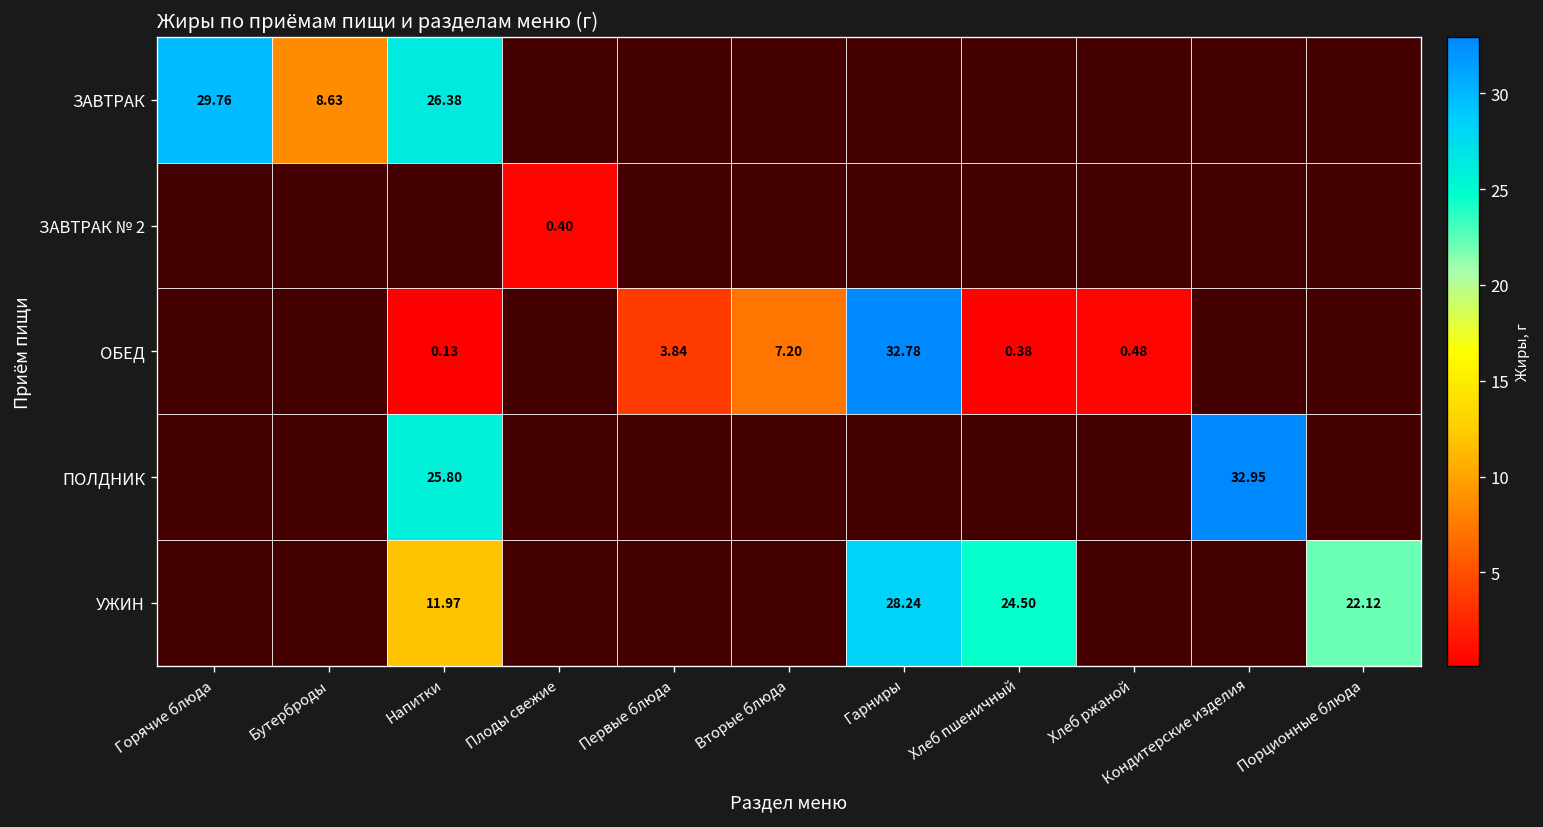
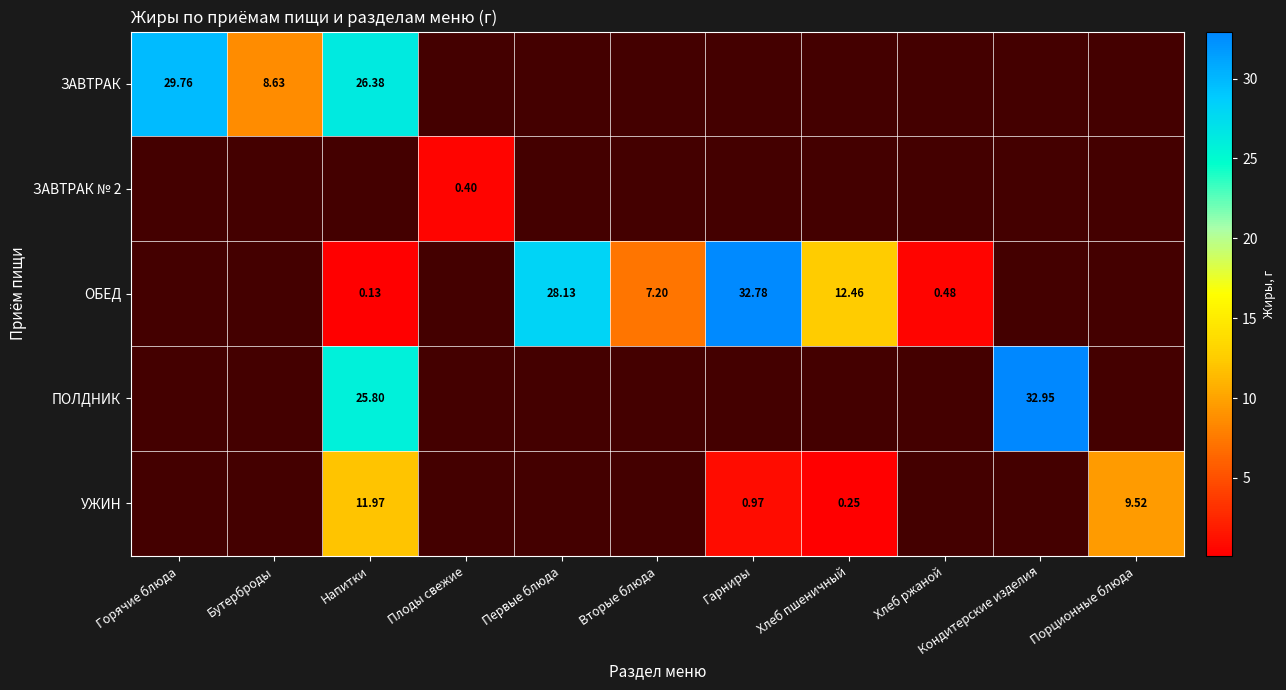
  {
    "ЗАВТРАК": {
      "Горячие блюда": 29.76,
      "Бутерброды": 8.63,
      "Напитки": 26.38
    },
    "ЗАВТРАК № 2": {
      "Плоды свежие": 0.40
    },
    "ОБЕД": {
      "Напитки": 0.13,
-     "Первые блюда": 3.84,
+     "Первые блюда": 28.13,
      "Вторые блюда": 7.20,
      "Гарниры": 32.78,
-     "Хлеб пшеничный": 0.38,
+     "Хлеб пшеничный": 12.46,
      "Хлеб ржаной": 0.48
    },
    "ПОЛДНИК": {
      "Напитки": 25.80,
      "Кондитерские изделия": 32.95
    },
    "УЖИН": {
      "Напитки": 11.97,
-     "Гарниры": 28.24,
-     "Хлеб пшеничный": 24.50,
-     "Порционные блюда": 22.12
+     "Гарниры": 0.97,
+     "Хлеб пшеничный": 0.25,
+     "Порционные блюда": 9.52
    }
  }
